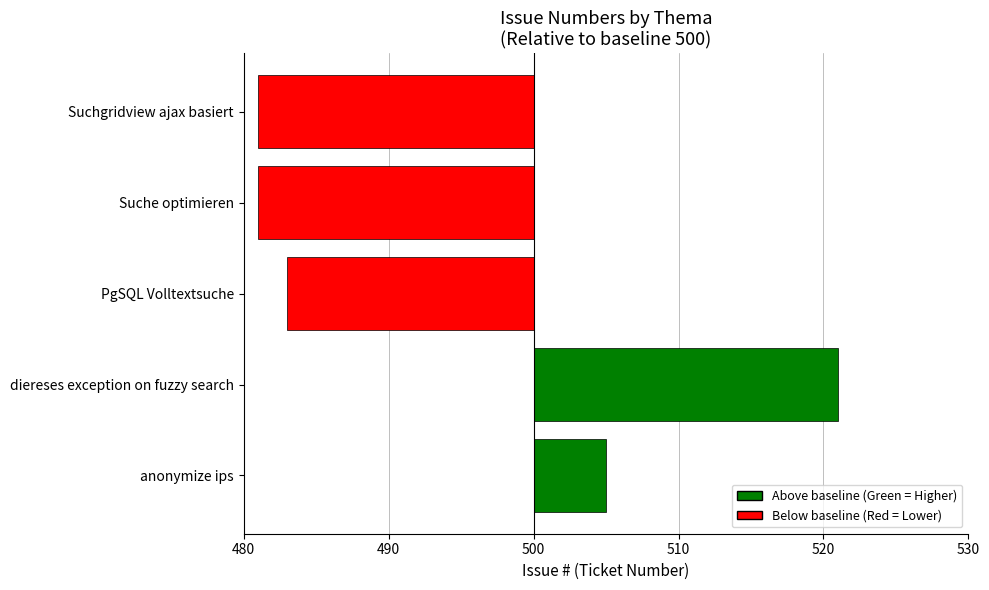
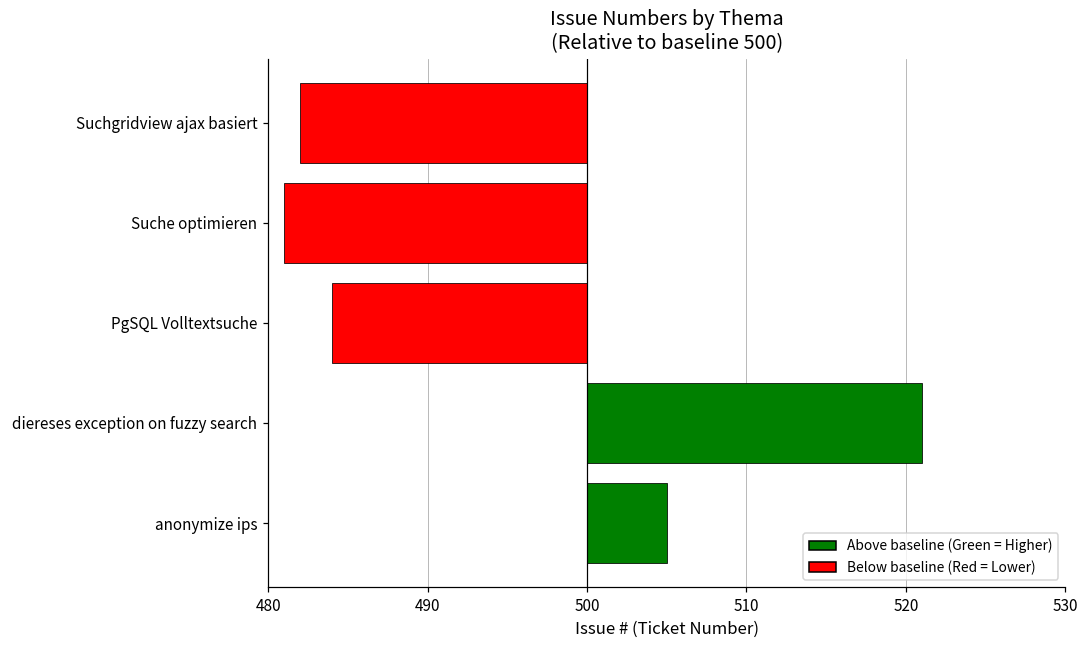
  {
-   "Suchgridview ajax basiert": 481,
+   "Suchgridview ajax basiert": 482,
    "Suche optimieren": 481,
-   "PgSQL Volltextsuche": 483,
+   "PgSQL Volltextsuche": 484,
    "diereses exception on fuzzy search": 521,
    "anonymize ips": 505
  }
